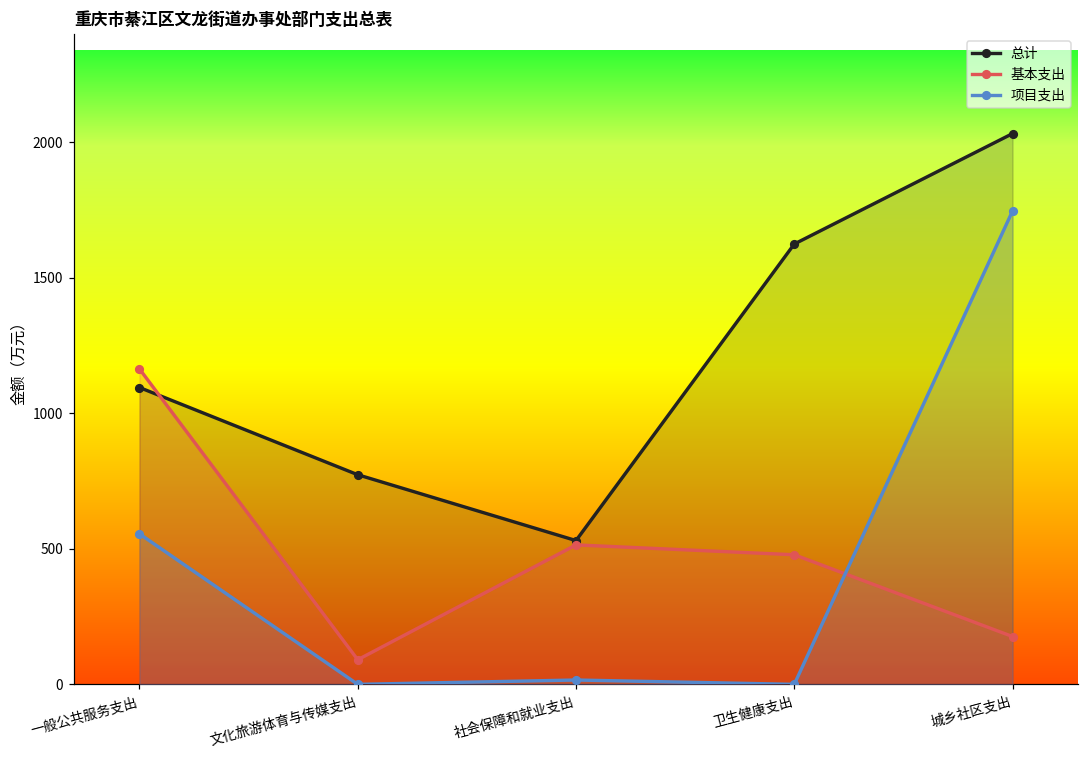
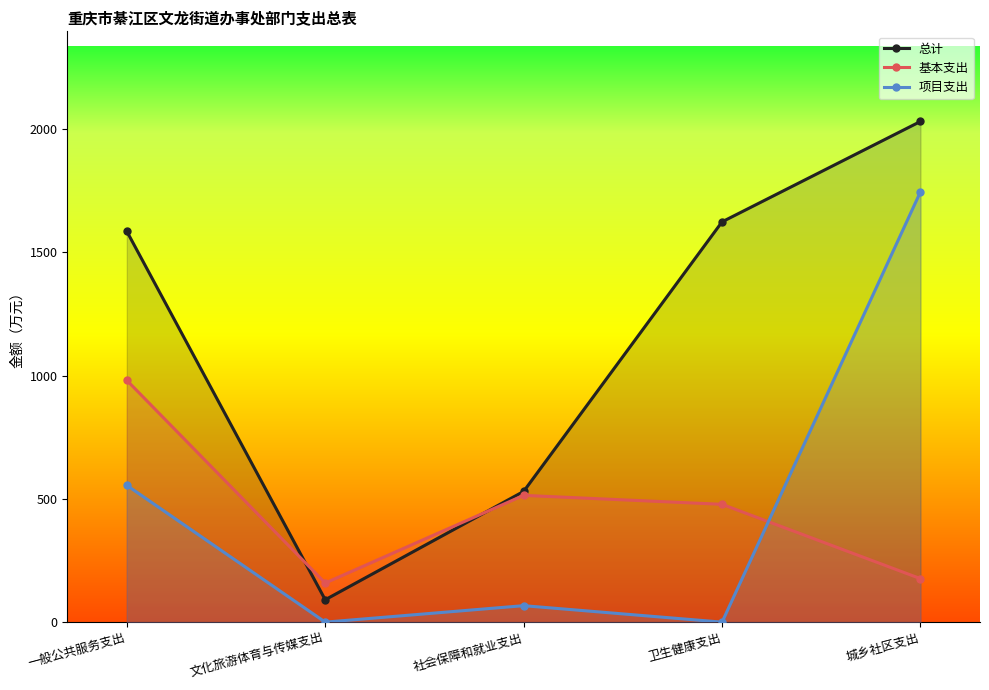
  {
    "总计": {
-     "一般公共服务支出": 1090,
-     "文化旅游体育与传媒支出": 770,
+     "一般公共服务支出": 1590,
+     "文化旅游体育与传媒支出": 90,
      "社会保障和就业支出": 530,
      "卫生健康支出": 1620,
      "城乡社区支出": 2030
    },
    "基本支出": {
-     "一般公共服务支出": 1160,
-     "文化旅游体育与传媒支出": 90,
+     "一般公共服务支出": 980,
+     "文化旅游体育与传媒支出": 160,
      "社会保障和就业支出": 510,
      "卫生健康支出": 480,
      "城乡社区支出": 180
    },
    "项目支出": {
      "一般公共服务支出": 560,
      "文化旅游体育与传媒支出": 0,
-     "社会保障和就业支出": 20,
+     "社会保障和就业支出": 70,
      "卫生健康支出": 0,
      "城乡社区支出": 1750
    }
  }
